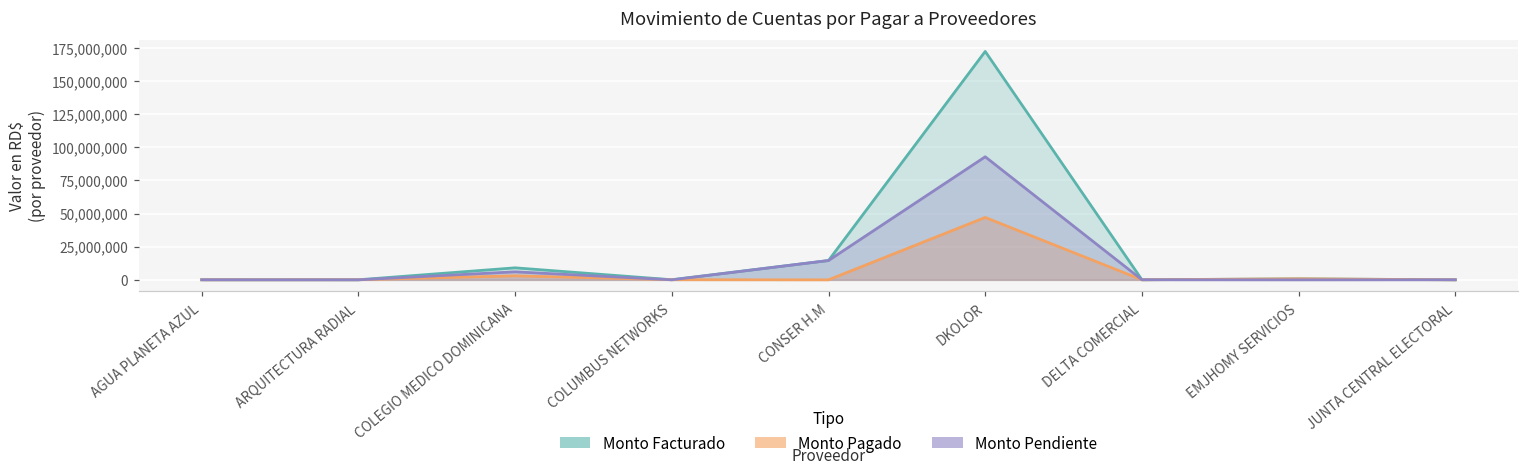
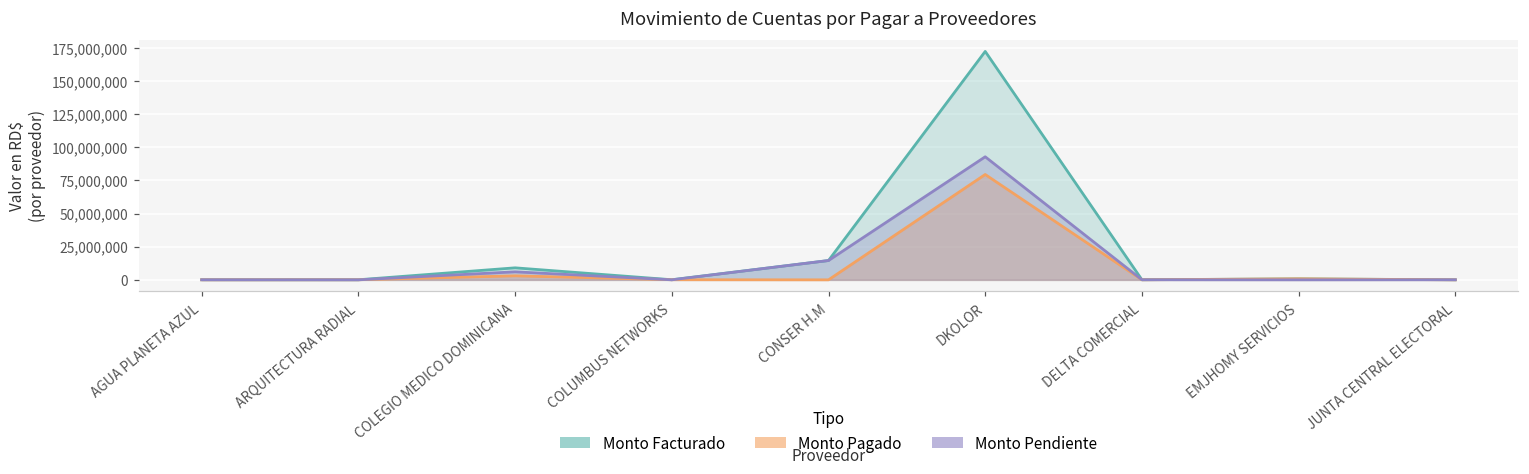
  {
    "Monto Pagado": {
      "COLEGIO MEDICO DOMINICANA": "3,000,000",
      "CONSER H.M": "0",
-     "DKOLOR": "47,000,000"
+     "DKOLOR": "79,000,000"
    }
  }
